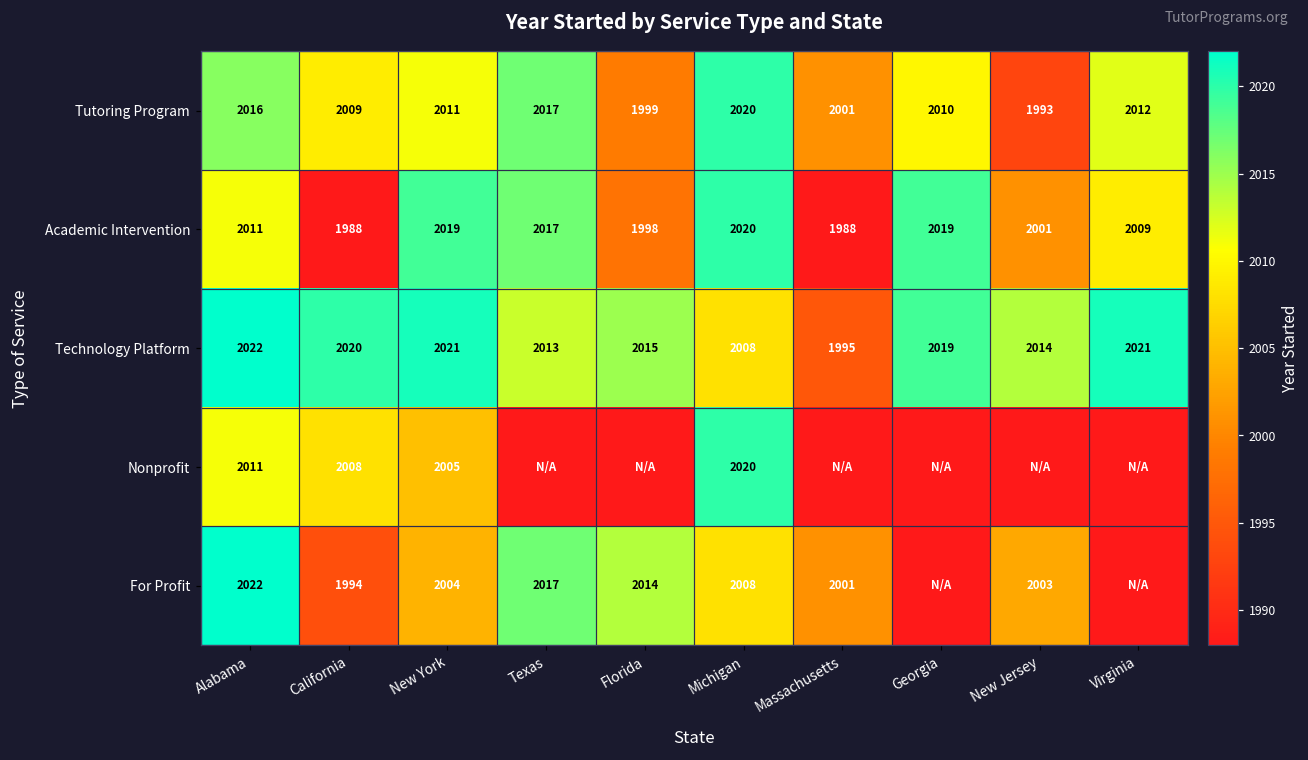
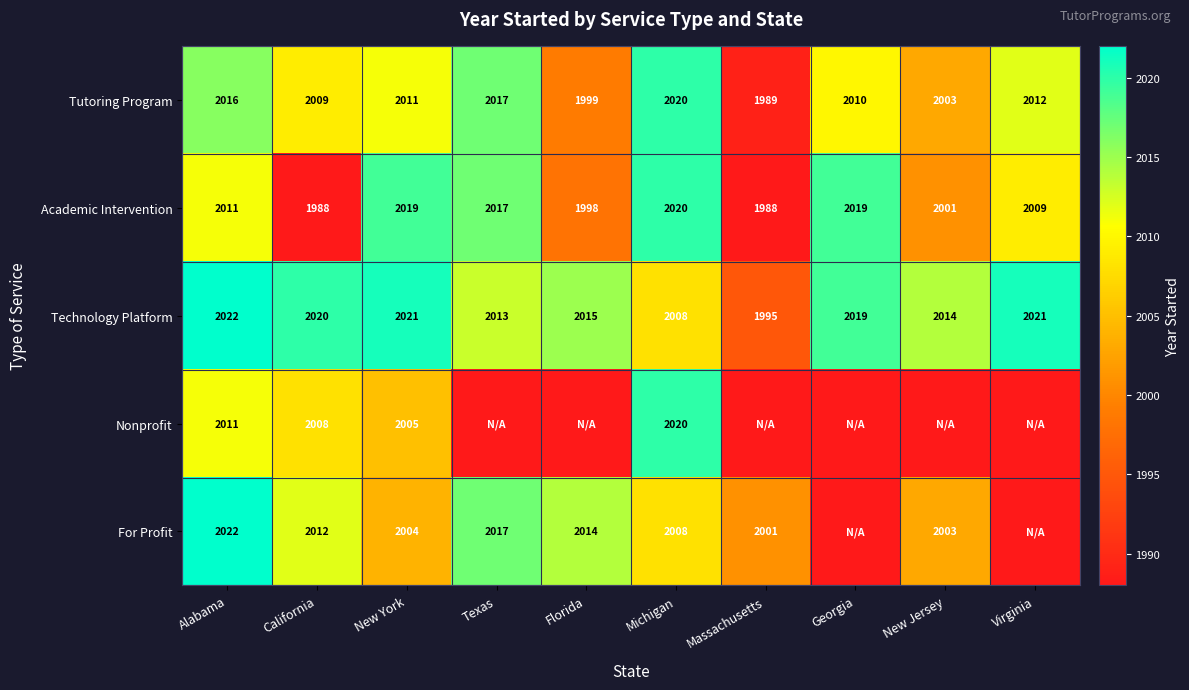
  {
    "Tutoring Program": {
      "Alabama": 2016,
      "California": 2009,
      "New York": 2011,
      "Texas": 2017,
      "Florida": 1999,
      "Michigan": 2020,
-     "Massachusetts": 2001,
+     "Massachusetts": 1989,
      "Georgia": 2010,
-     "New Jersey": 1993,
+     "New Jersey": 2003,
      "Virginia": 2012
    },
    "Academic Intervention": {
      "Alabama": 2011,
      "California": 1988,
      "New York": 2019,
      "Texas": 2017,
      "Florida": 1998,
      "Michigan": 2020,
      "Massachusetts": 1988,
      "Georgia": 2019,
      "New Jersey": 2001,
      "Virginia": 2009
    },
    "Technology Platform": {
      "Alabama": 2022,
      "California": 2020,
      "New York": 2021,
      "Texas": 2013,
      "Florida": 2015,
      "Michigan": 2008,
      "Massachusetts": 1995,
      "Georgia": 2019,
      "New Jersey": 2014,
      "Virginia": 2021
    },
    "Nonprofit": {
      "Alabama": 2011,
      "California": 2008,
      "New York": 2005,
      "Michigan": 2020
    },
    "For Profit": {
      "Alabama": 2022,
-     "California": 1994,
+     "California": 2012,
      "New York": 2004,
      "Texas": 2017,
      "Florida": 2014,
      "Michigan": 2008,
      "Massachusetts": 2001,
      "New Jersey": 2003
    }
  }
